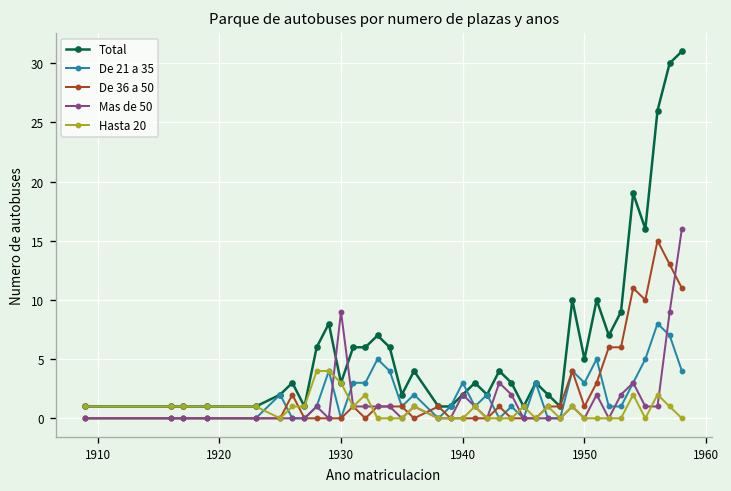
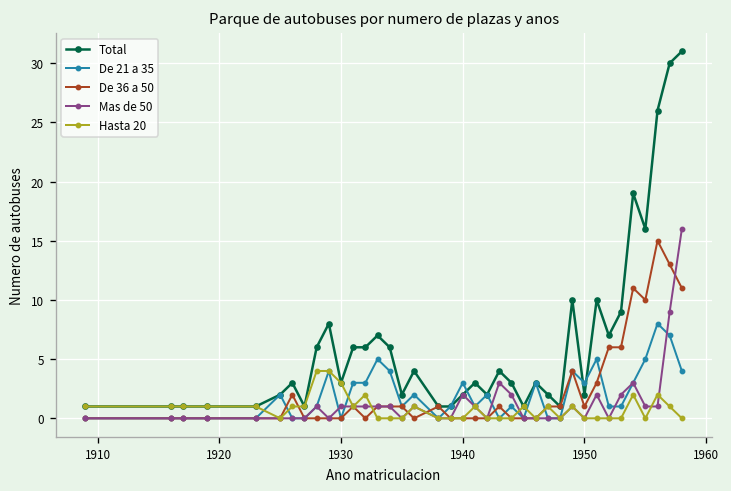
  {
    "Total": {
-     "1950": 5
+     "1950": 2
    },
    "De 21 a 35": {
      "1940": 3,
      "1950": 3
    },
    "De 36 a 50": {
      "1950": 1
    },
    "Mas de 50": {
-     "1930": 9
+     "1930": 1
    }
  }
